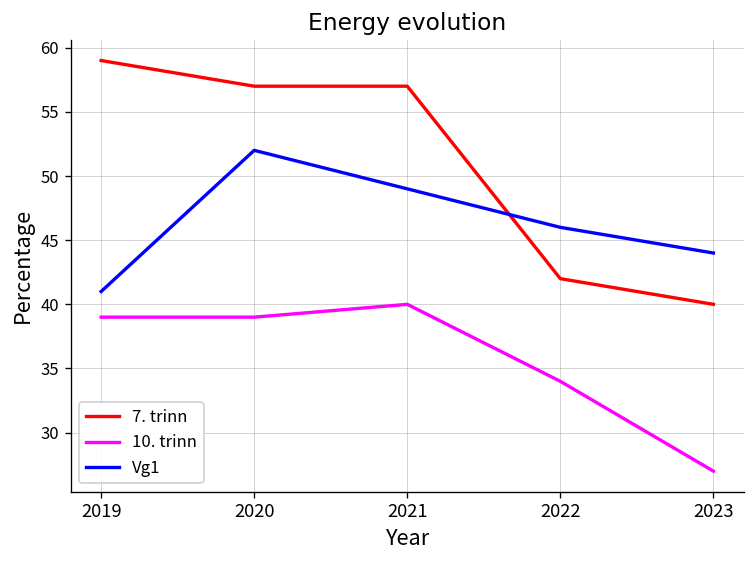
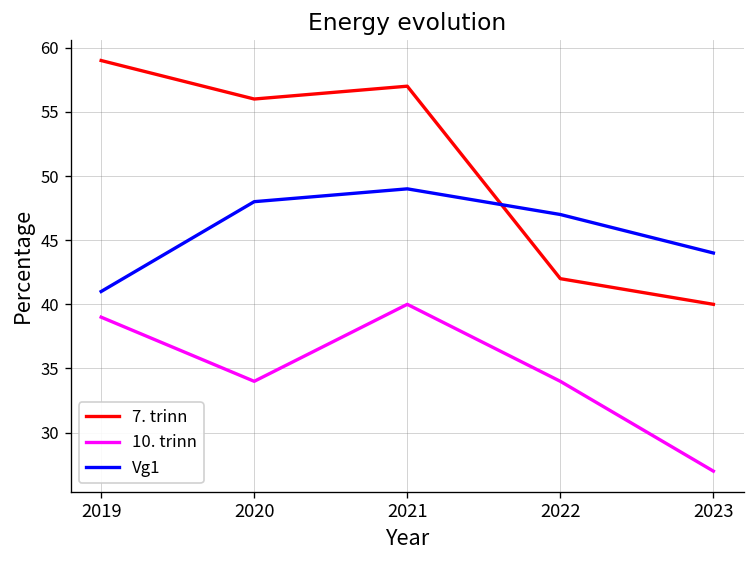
  {
    "7. trinn": {
      "2019": 59,
-     "2020": 57,
+     "2020": 56,
      "2021": 57,
      "2022": 42,
      "2023": 40
    },
    "10. trinn": {
      "2019": 39,
-     "2020": 39,
+     "2020": 34,
      "2021": 40,
      "2022": 34,
      "2023": 27
    },
    "Vg1": {
      "2019": 41,
-     "2020": 52,
+     "2020": 48,
      "2021": 49,
-     "2022": 46,
+     "2022": 47,
      "2023": 44
    }
  }
